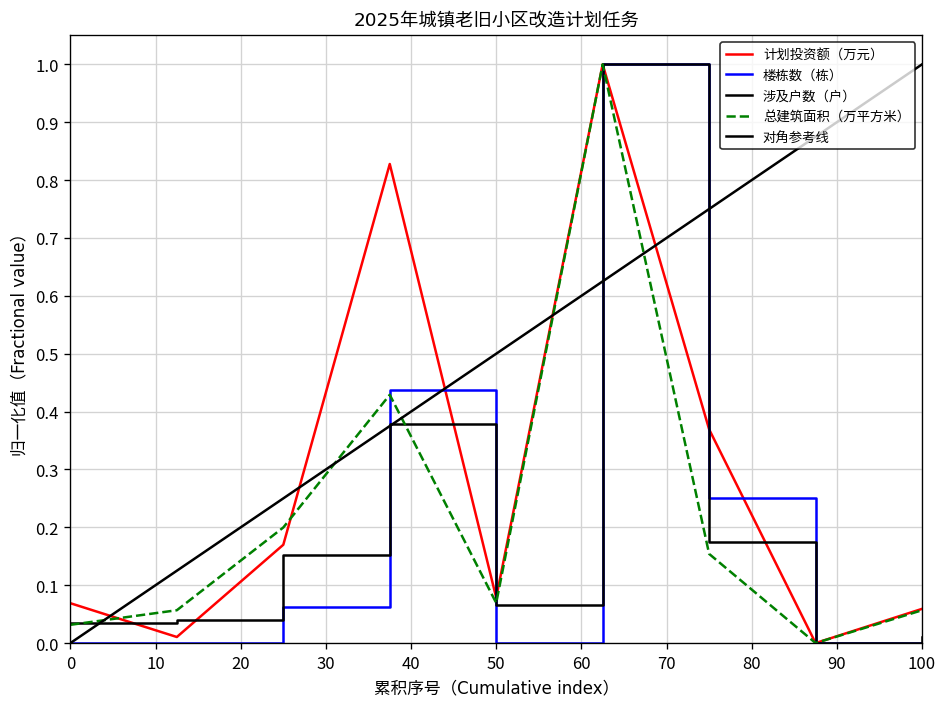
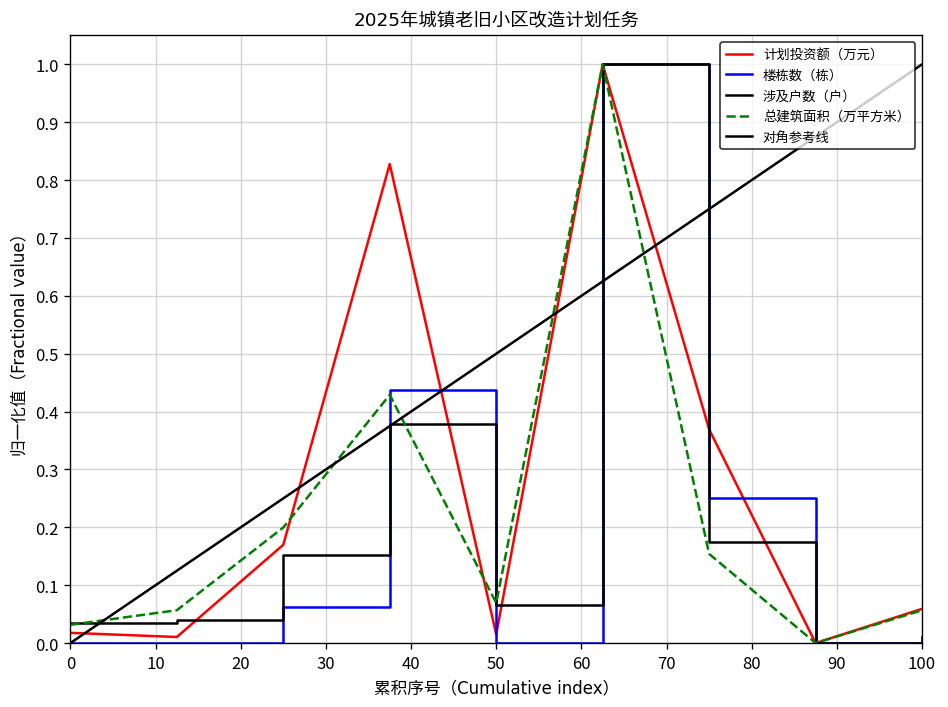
  {
    "计划投资额（万元）": {
-     "0": 0.07,
-     "50": 0.08
+     "0": 0.02,
+     "50": 0.01
    },
    "楼栋数（栋）": {
      "50": 0.00,
      "100": 0.00
    }
  }
